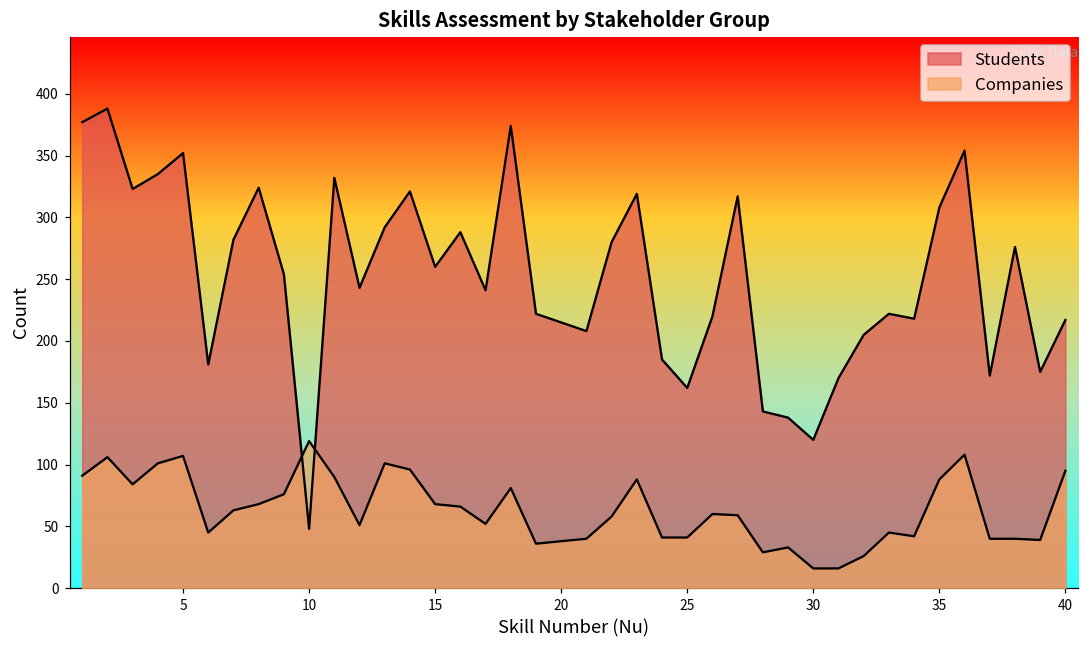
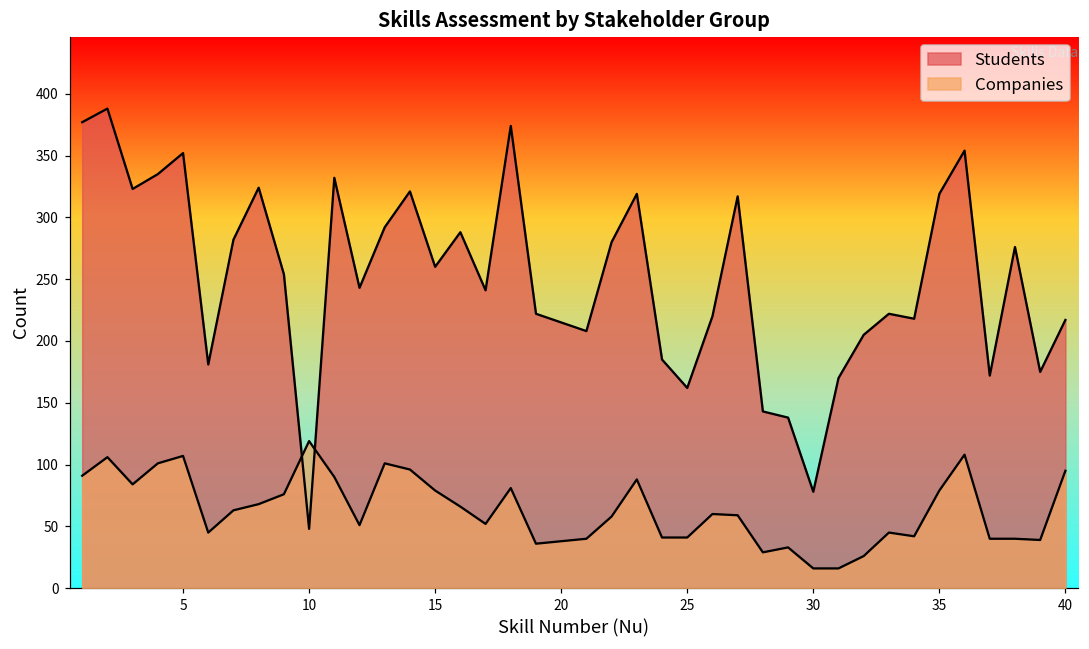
  {
    "Students": {
      "5": 352,
      "10": 48,
      "15": 260,
      "20": 215,
      "25": 162,
-     "30": 120,
-     "35": 308,
+     "30": 78,
+     "35": 319,
      "40": 217
    },
    "Companies": {
      "5": 107,
      "10": 119,
-     "15": 68,
+     "15": 79,
      "20": 38,
      "25": 41,
      "30": 16,
-     "35": 88,
+     "35": 79,
      "40": 95
    }
  }
